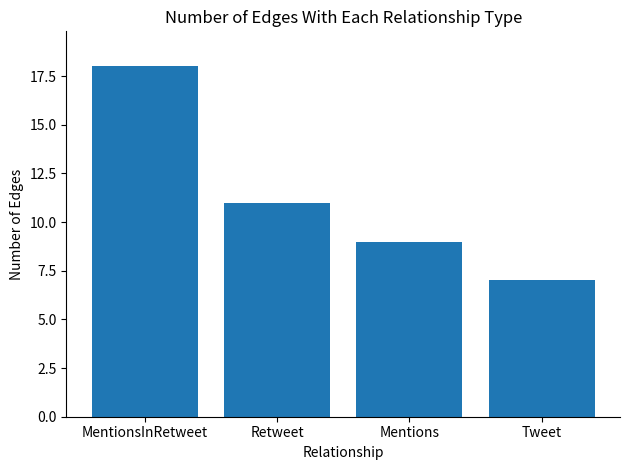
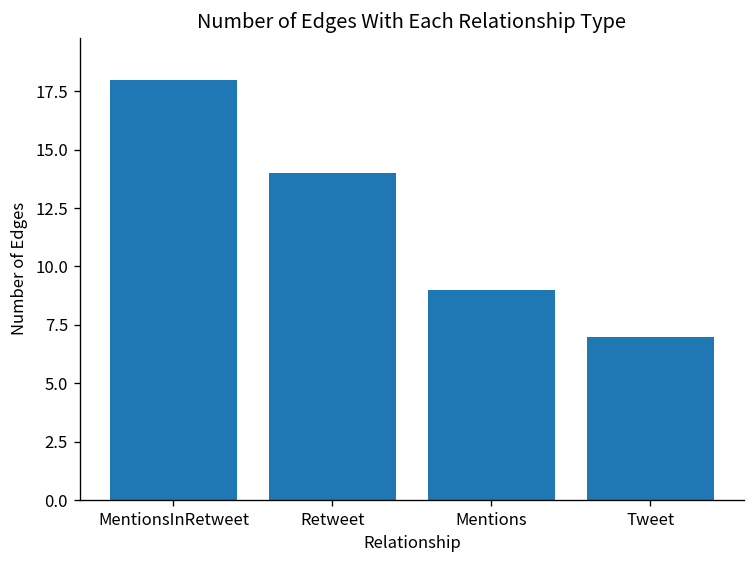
  {
    "MentionsInRetweet": 18,
-   "Retweet": 11,
+   "Retweet": 14,
    "Mentions": 9,
    "Tweet": 7
  }
